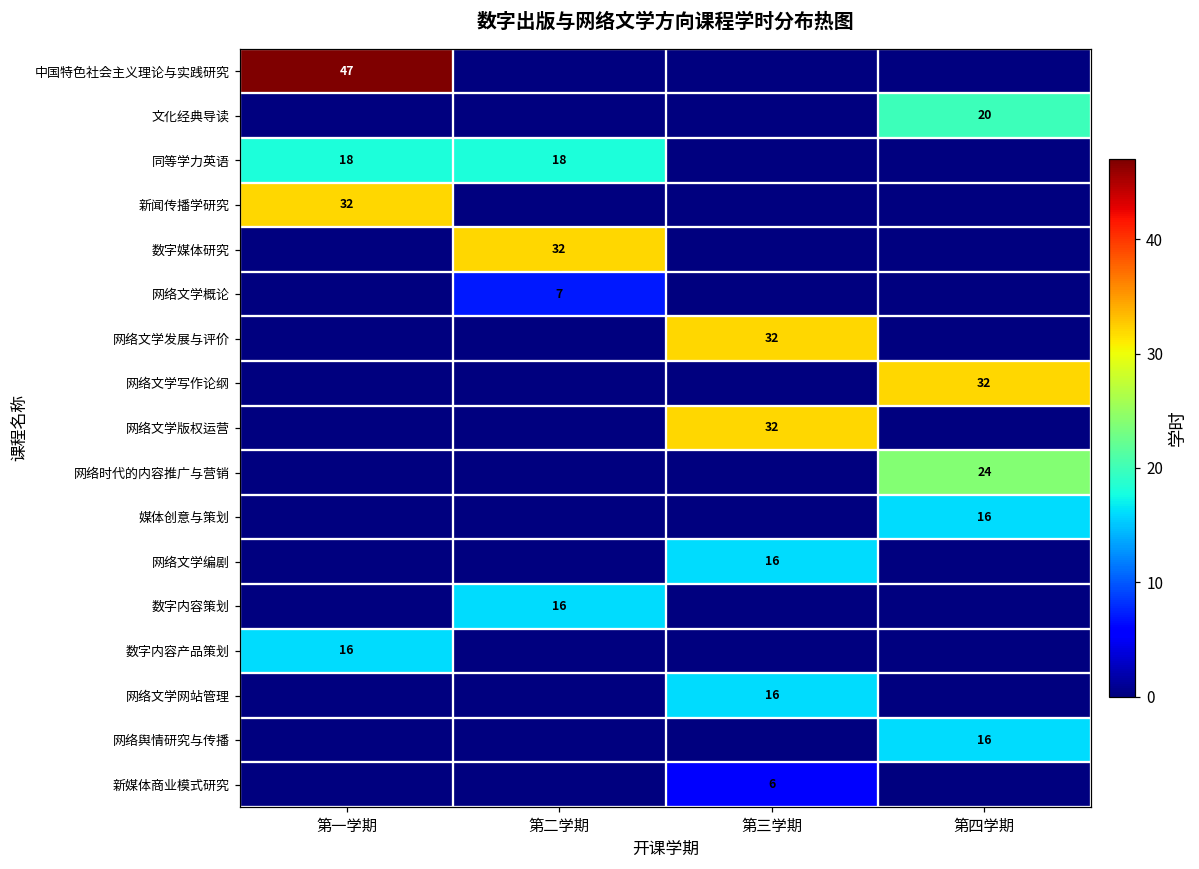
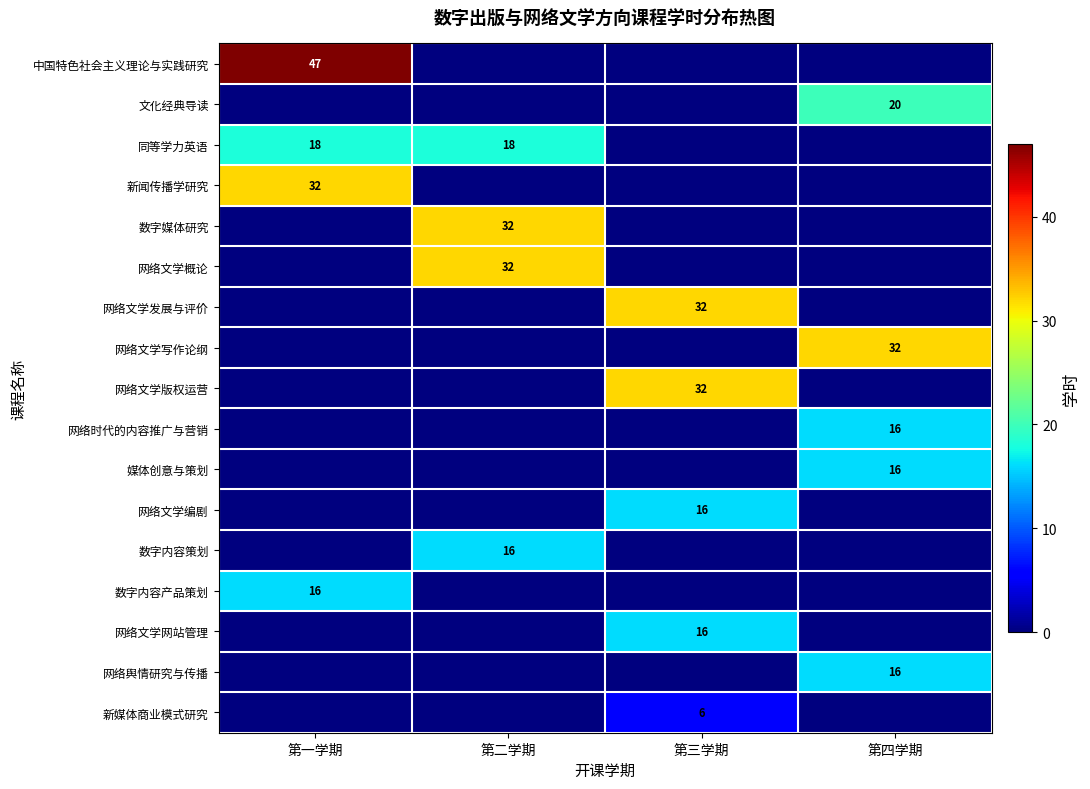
  {
    "中国特色社会主义理论与实践研究": {
      "第一学期": 47
    },
    "文化经典导读": {
      "第四学期": 20
    },
    "同等学力英语": {
      "第一学期": 18,
      "第二学期": 18
    },
    "新闻传播学研究": {
      "第一学期": 32
    },
    "数字媒体研究": {
      "第二学期": 32
    },
    "网络文学概论": {
-     "第二学期": 7
+     "第二学期": 32
    },
    "网络文学发展与评价": {
      "第三学期": 32
    },
    "网络文学写作论纲": {
      "第四学期": 32
    },
    "网络文学版权运营": {
      "第三学期": 32
    },
    "网络时代的内容推广与营销": {
-     "第四学期": 24
+     "第四学期": 16
    },
    "媒体创意与策划": {
      "第四学期": 16
    },
    "网络文学编剧": {
      "第三学期": 16
    },
    "数字内容策划": {
      "第二学期": 16
    },
    "数字内容产品策划": {
      "第一学期": 16
    },
    "网络文学网站管理": {
      "第三学期": 16
    },
    "网络舆情研究与传播": {
      "第四学期": 16
    },
    "新媒体商业模式研究": {
      "第三学期": 6
    }
  }
